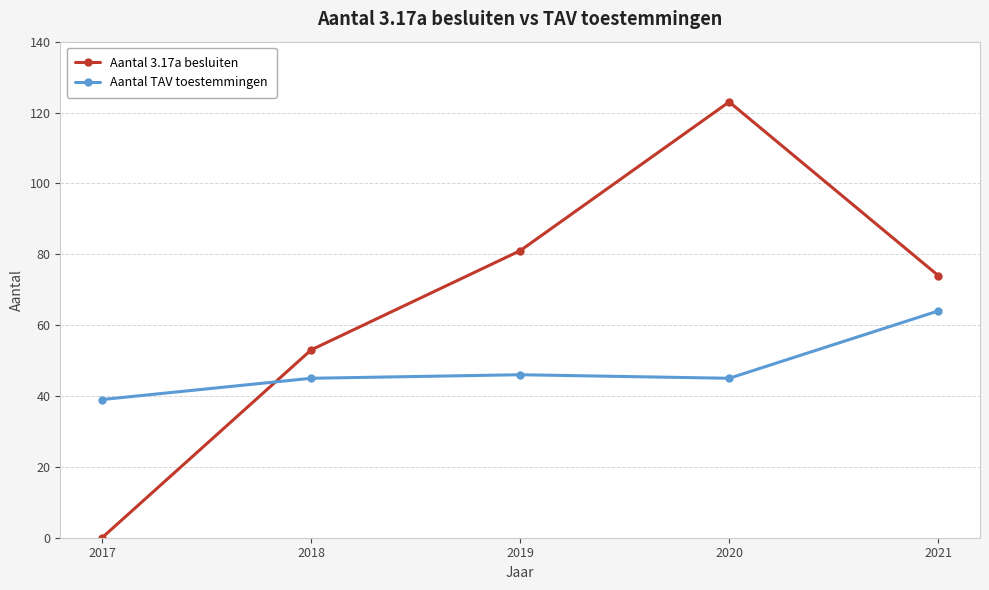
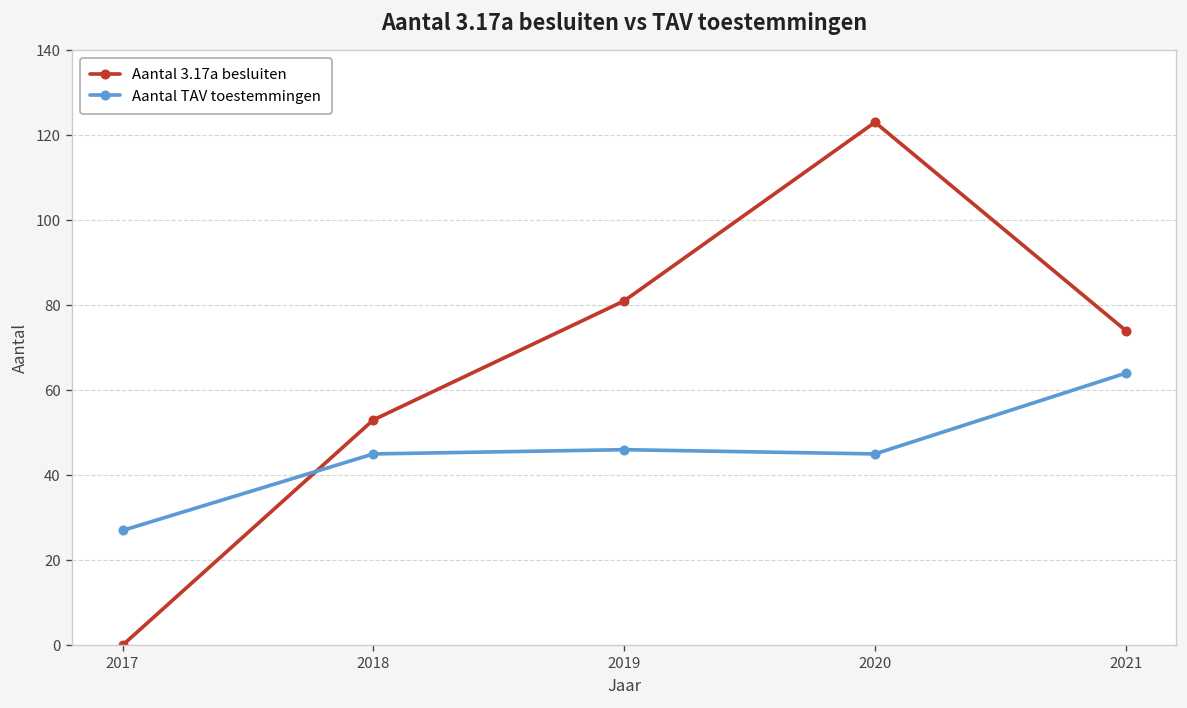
  {
    "Aantal 3.17a besluiten": {
      "2017": 0,
      "2018": 53,
      "2019": 81,
      "2020": 123,
      "2021": 74
    },
    "Aantal TAV toestemmingen": {
-     "2017": 39,
+     "2017": 27,
      "2018": 45,
      "2019": 46,
      "2020": 45,
      "2021": 64
    }
  }
